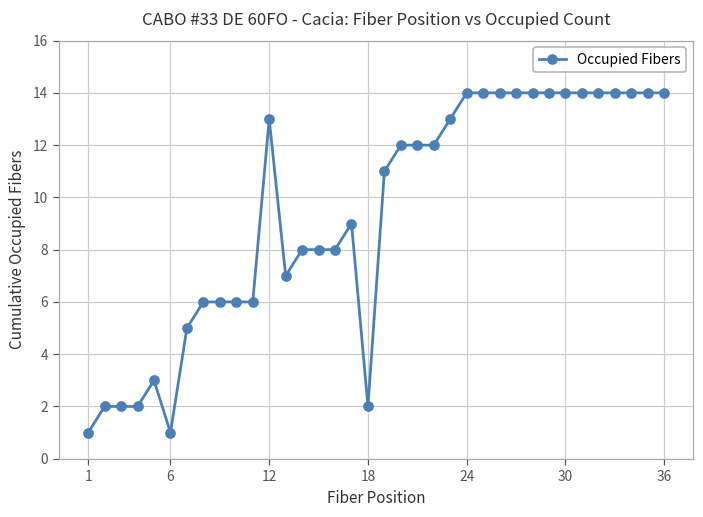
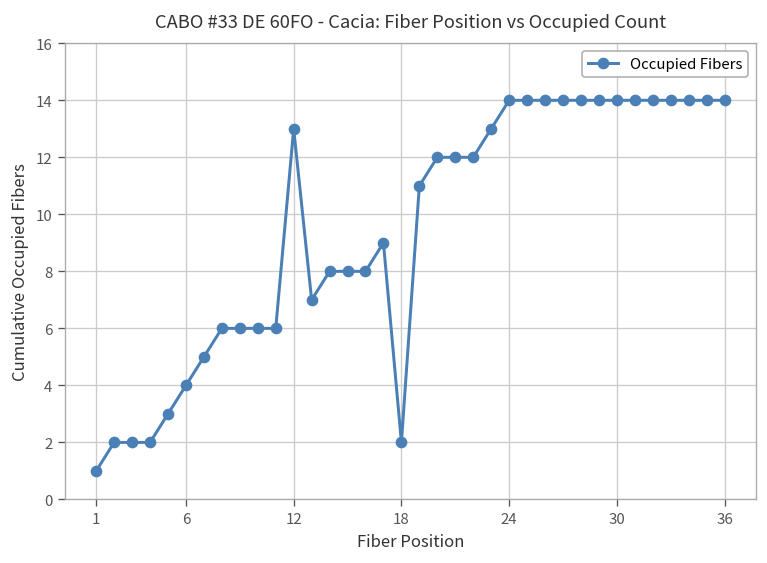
  {
    "1": 1,
-   "6": 1,
+   "6": 4,
    "12": 13,
    "18": 2,
    "24": 14,
    "30": 14,
    "36": 14
  }
